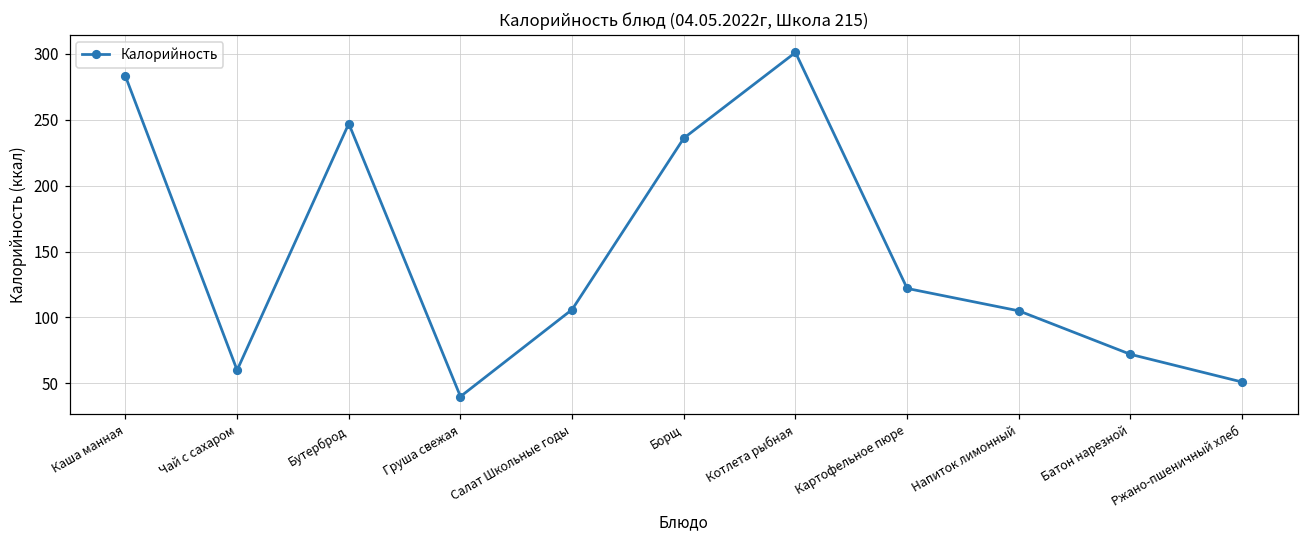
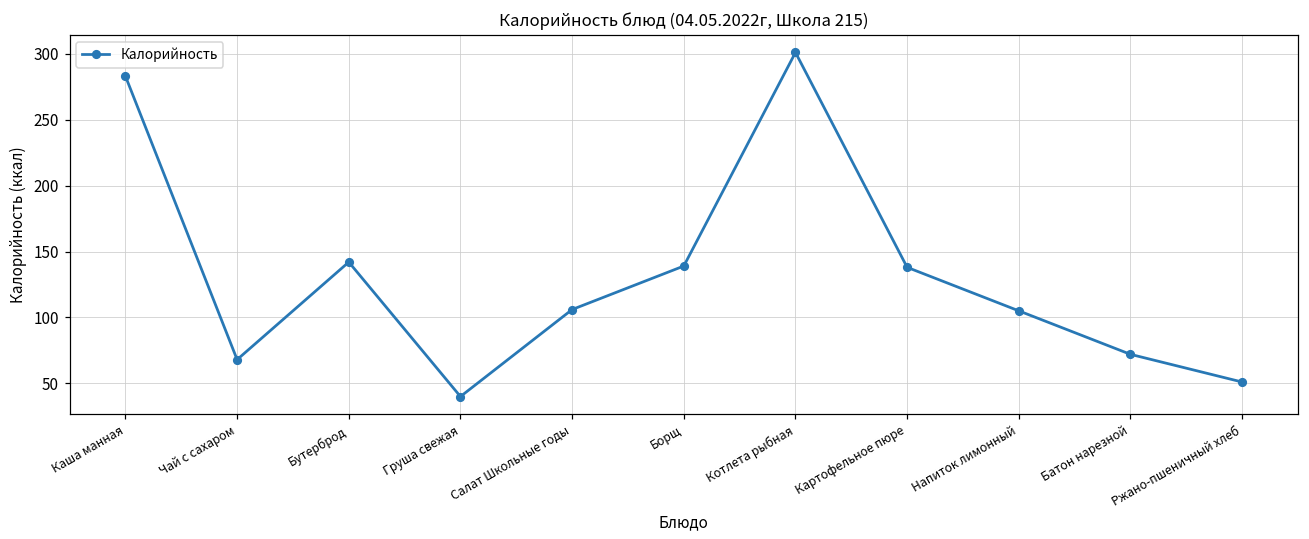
  {
    "Каша манная": 283,
-   "Чай с сахаром": 60,
-   "Бутерброд": 247,
+   "Чай с сахаром": 68,
+   "Бутерброд": 142,
    "Груша свежая": 40,
    "Салат Школьные годы": 106,
-   "Борщ": 236,
+   "Борщ": 139,
    "Котлета рыбная": 301,
-   "Картофельное пюре": 122,
+   "Картофельное пюре": 138,
    "Напиток лимонный": 105,
    "Батон нарезной": 72,
    "Ржано-пшеничный хлеб": 51
  }
